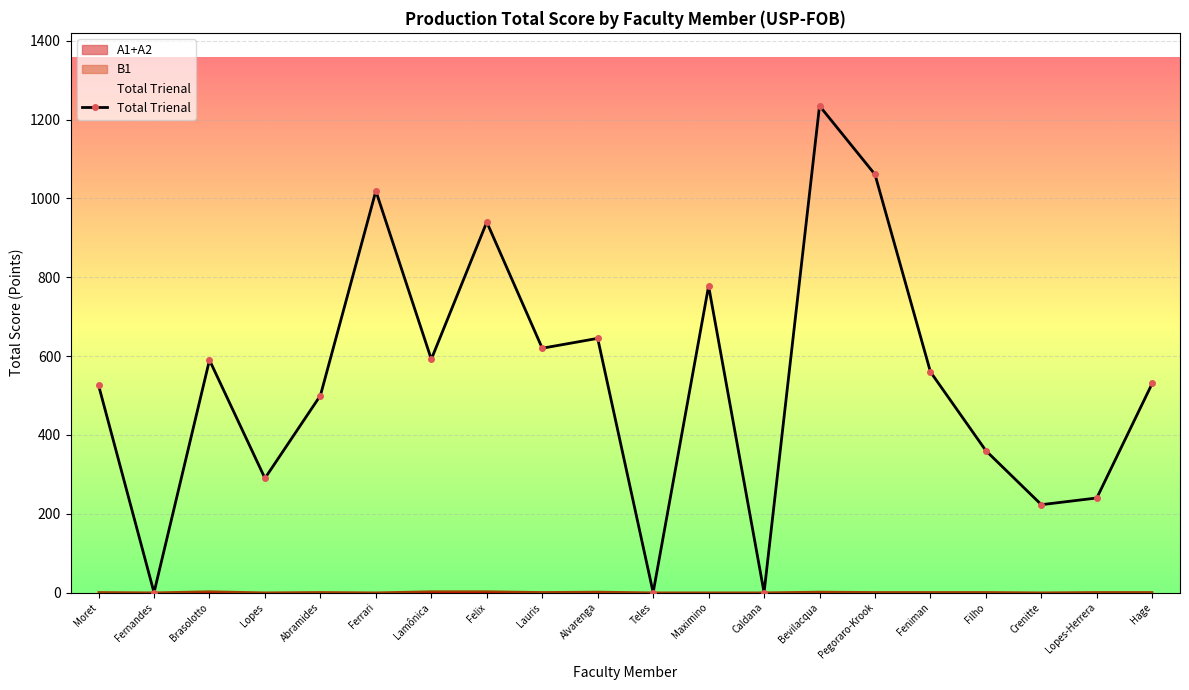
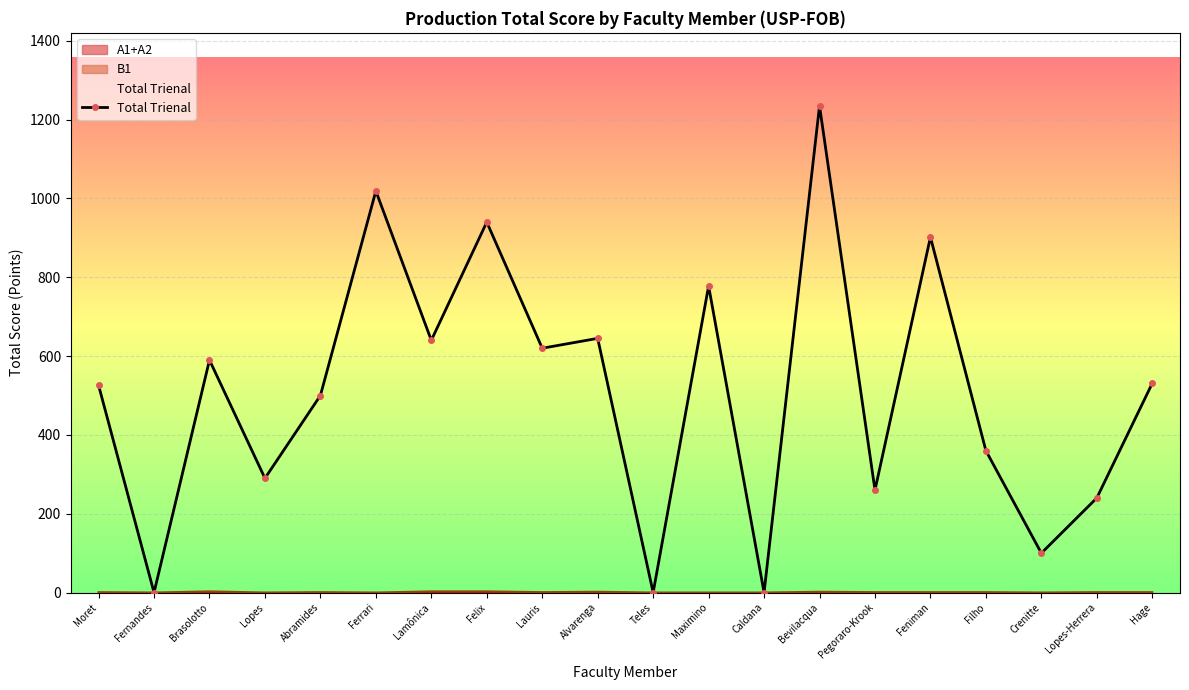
  {
    "Total Trienal": {
      "Moret": 530,
      "Brasolotto": 590,
      "Lopes": 290,
      "Abramides": 500,
      "Ferrari": 1020,
-     "Lamônica": 590,
+     "Lamônica": 640,
      "Felix": 940,
      "Lauris": 620,
      "Alvarenga": 650,
      "Maximino": 780,
      "Bevilacqua": 1240,
-     "Pegoraro-Krook": 1060,
-     "Feniman": 560,
+     "Pegoraro-Krook": 260,
+     "Feniman": 900,
      "Filho": 360,
-     "Crenitte": 220,
+     "Crenitte": 100,
      "Lopes-Herrera": 240,
      "Hage": 530
    }
  }
